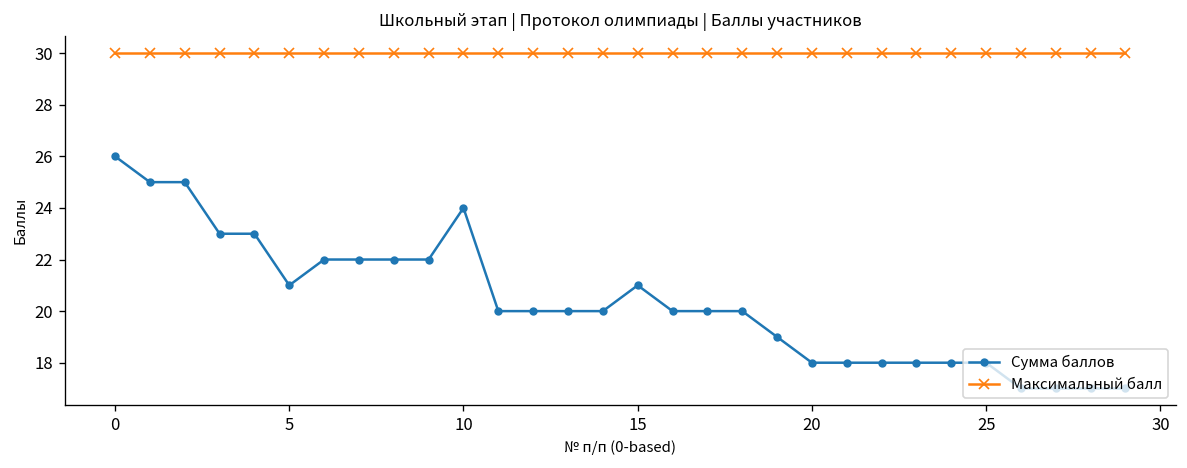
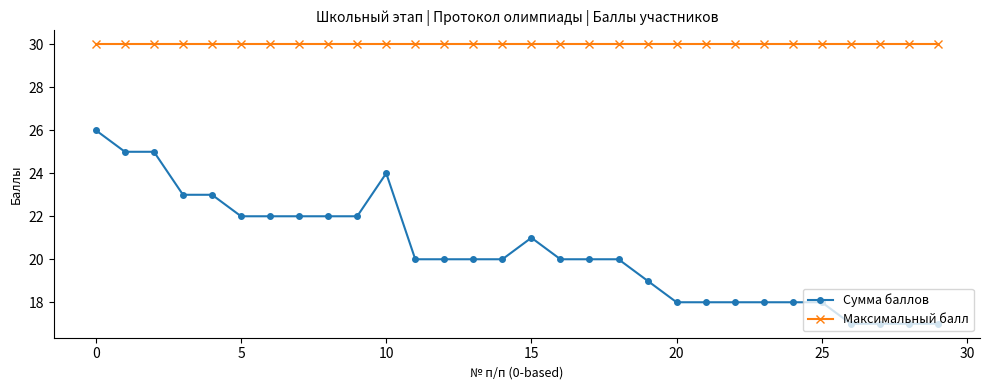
  {
    "Сумма баллов": {
      "0": 26,
-     "5": 21,
+     "5": 22,
      "10": 24,
      "15": 21,
      "20": 18
    },
    "Максимальный балл": {
      "0": 30,
      "5": 30,
      "10": 30,
      "15": 30,
      "20": 30,
      "25": 30
    }
  }
